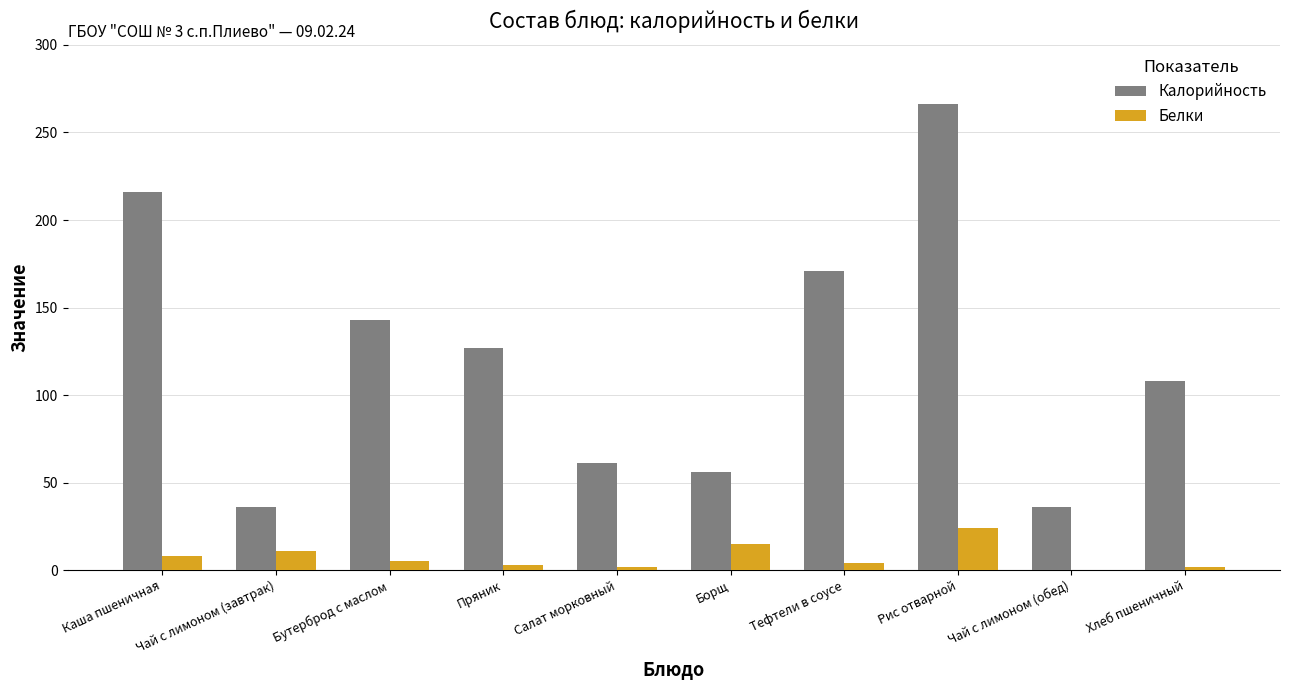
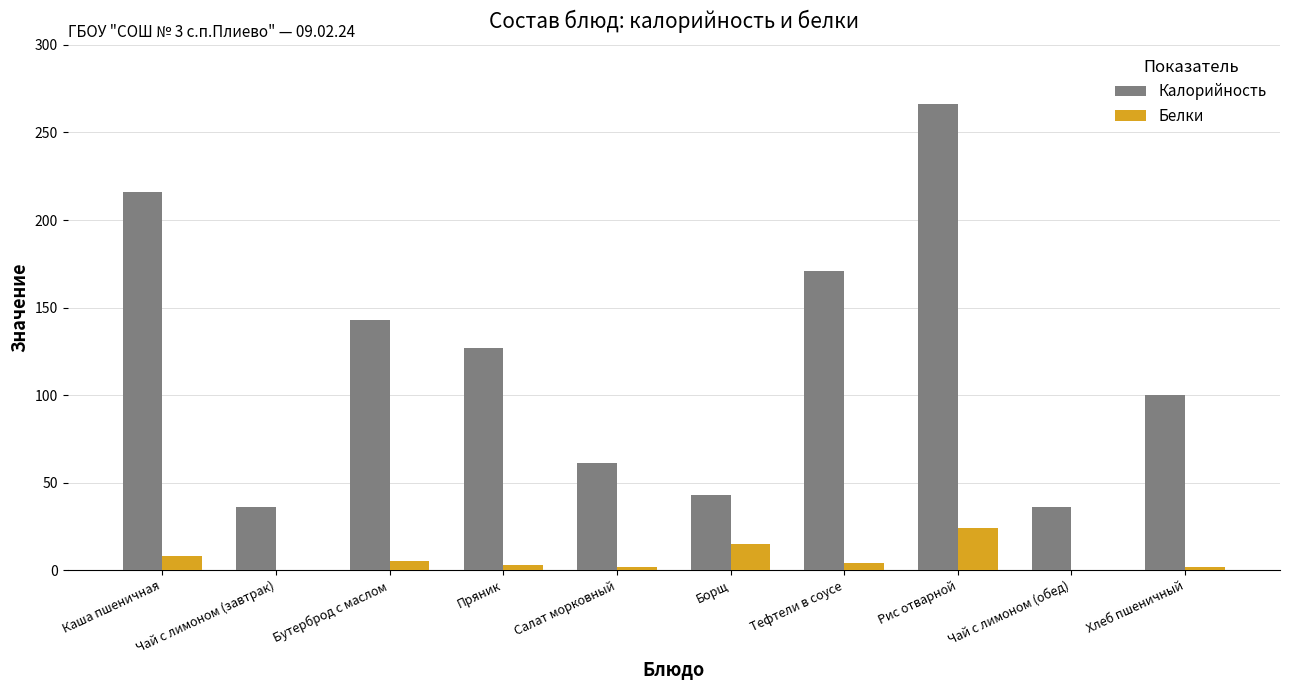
  {
    "Калорийность": {
      "Каша пшеничная": 216,
      "Чай с лимоном (завтрак)": 36,
      "Бутерброд с маслом": 143,
      "Пряник": 127,
      "Салат морковный": 61,
-     "Борщ": 56,
+     "Борщ": 43,
      "Тефтели в соусе": 171,
      "Рис отварной": 266,
      "Чай с лимоном (обед)": 36,
-     "Хлеб пшеничный": 108
+     "Хлеб пшеничный": 100
    },
    "Белки": {
      "Каша пшеничная": 8,
-     "Чай с лимоном (завтрак)": 11,
+     "Чай с лимоном (завтрак)": 0,
      "Бутерброд с маслом": 5,
      "Пряник": 3,
      "Салат морковный": 2,
      "Борщ": 15,
      "Тефтели в соусе": 4,
      "Рис отварной": 24,
      "Чай с лимоном (обед)": 0,
      "Хлеб пшеничный": 2
    }
  }
